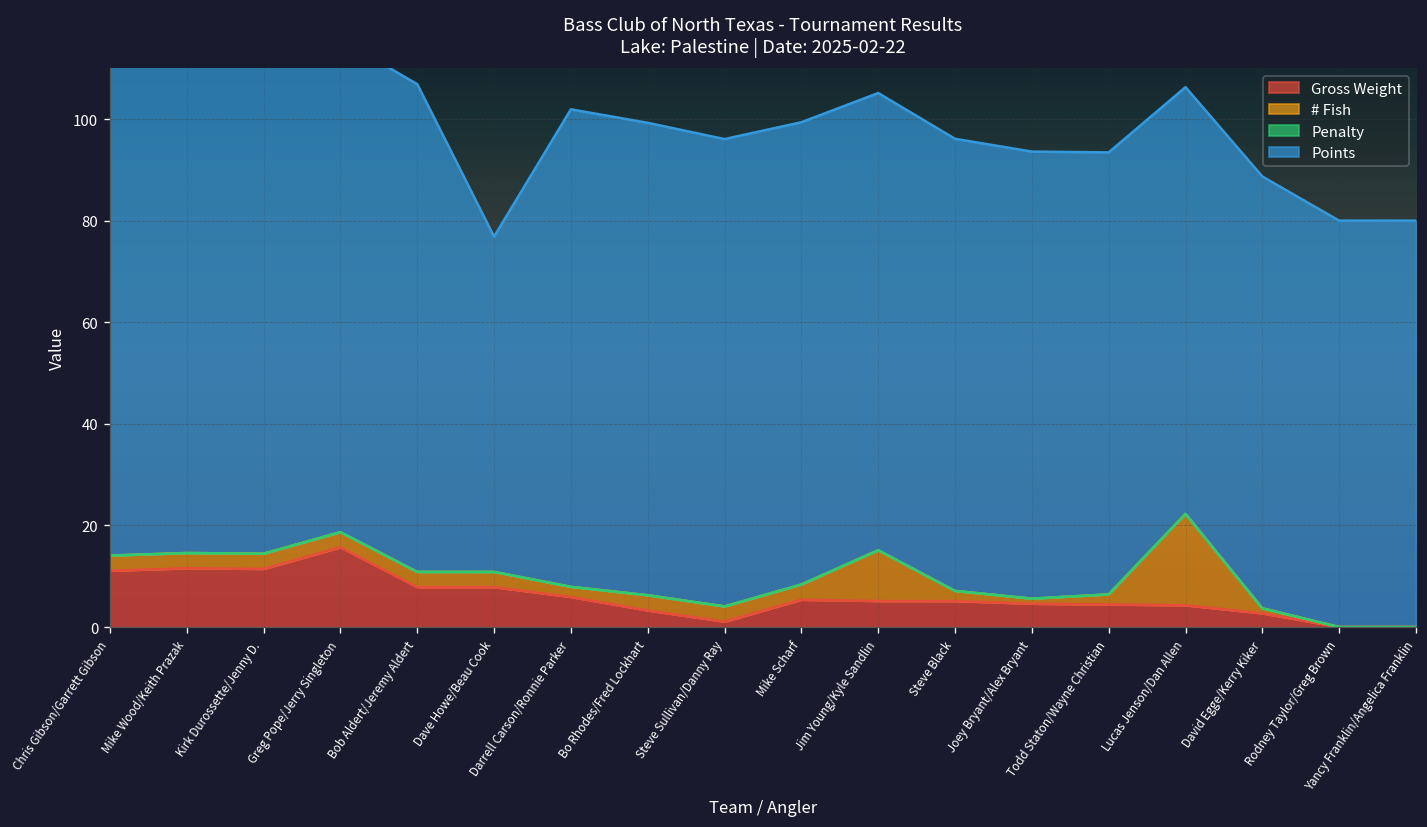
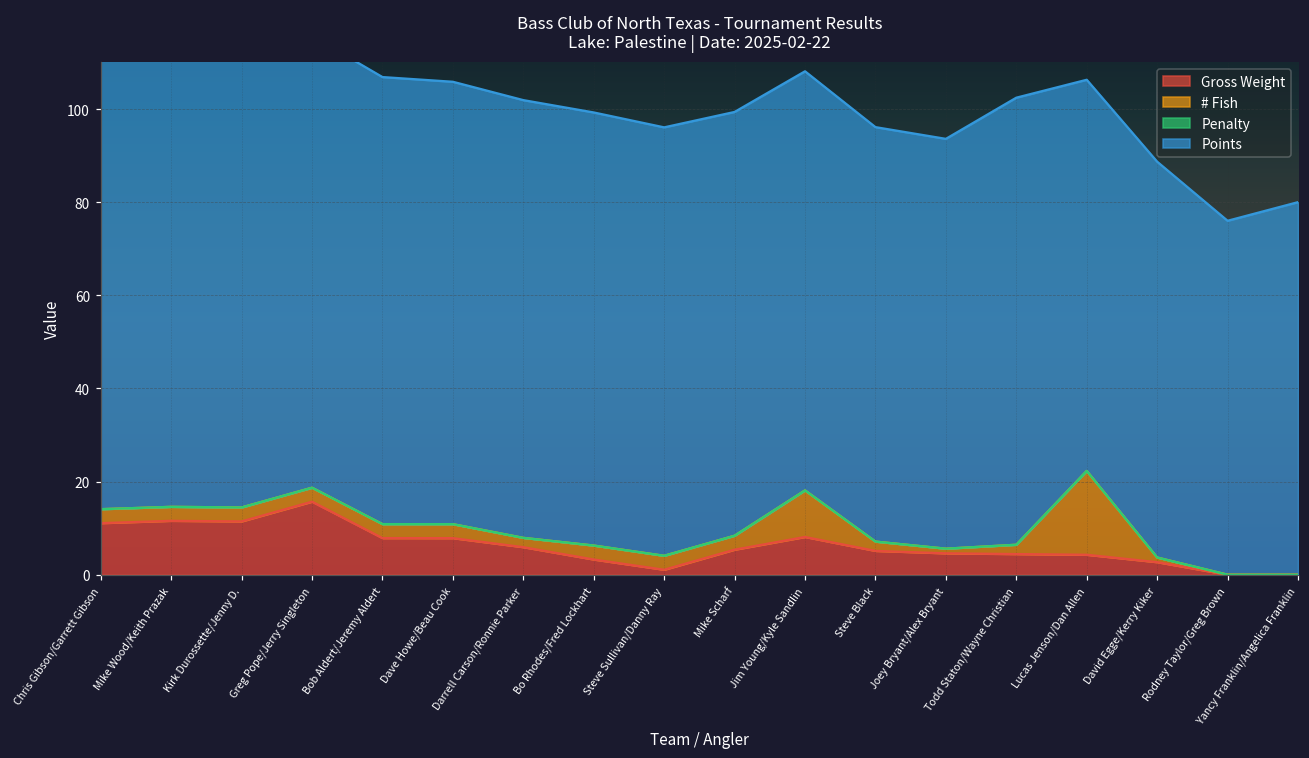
  {
    "Gross Weight": {
      "Chris Gibson/Garrett Gibson": 11,
      "Mike Wood/Keith Prazak": 12,
      "Kirk Durossette/Jenny D.": 11,
      "Greg Pope/Jerry Singleton": 16,
      "Bob Aldert/Jeremy Aldert": 8,
      "Dave Howe/Beau Cook": 8,
      "Darrell Carson/Ronnie Parker": 6,
      "Bo Rhodes/Fred Lockhart": 3,
      "Steve Sullivan/Danny Ray": 1,
      "Mike Scharf": 5,
-     "Jim Young/Kyle Sandlin": 5,
+     "Jim Young/Kyle Sandlin": 8,
      "Steve Black": 5,
      "Joey Bryant/Alex Bryant": 5,
      "Todd Staton/Wayne Christian": 4,
      "Lucas Jenson/Dan Allen": 4,
      "David Egge/Kerry Kiker": 3
    },
    "Points": {
      "Bob Aldert/Jeremy Aldert": 96,
-     "Dave Howe/Beau Cook": 66,
+     "Dave Howe/Beau Cook": 95,
      "Darrell Carson/Ronnie Parker": 94,
      "Bo Rhodes/Fred Lockhart": 93,
      "Steve Sullivan/Danny Ray": 92,
      "Mike Scharf": 91,
      "Jim Young/Kyle Sandlin": 90,
      "Steve Black": 89,
      "Joey Bryant/Alex Bryant": 88,
-     "Todd Staton/Wayne Christian": 87,
+     "Todd Staton/Wayne Christian": 96,
      "Lucas Jenson/Dan Allen": 84,
      "David Egge/Kerry Kiker": 85,
-     "Rodney Taylor/Greg Brown": 80,
+     "Rodney Taylor/Greg Brown": 76,
      "Yancy Franklin/Angelica Franklin": 80
    }
  }
